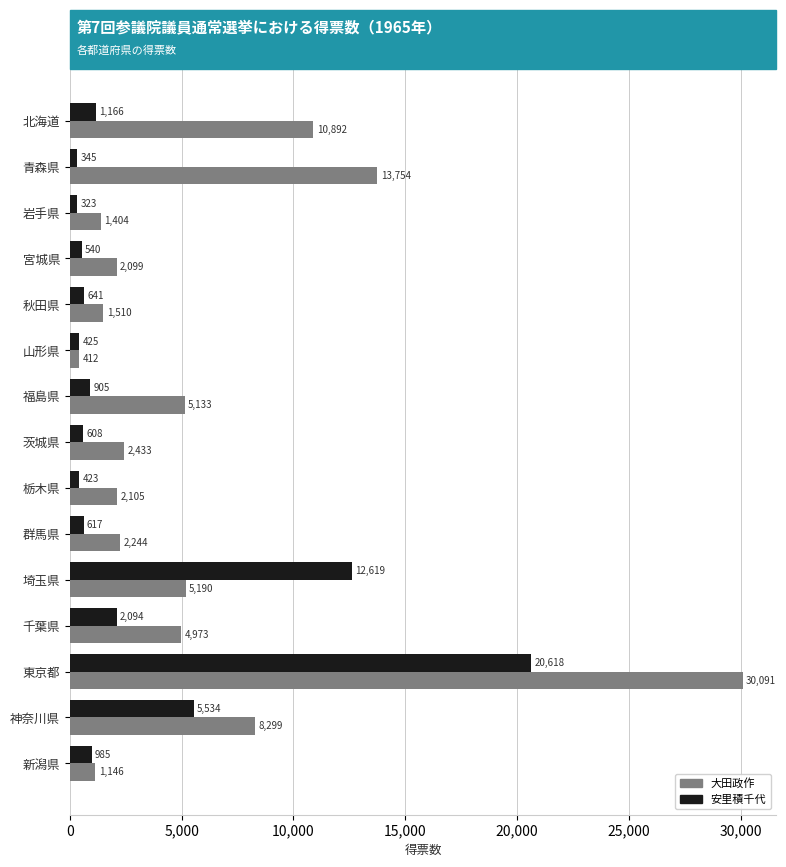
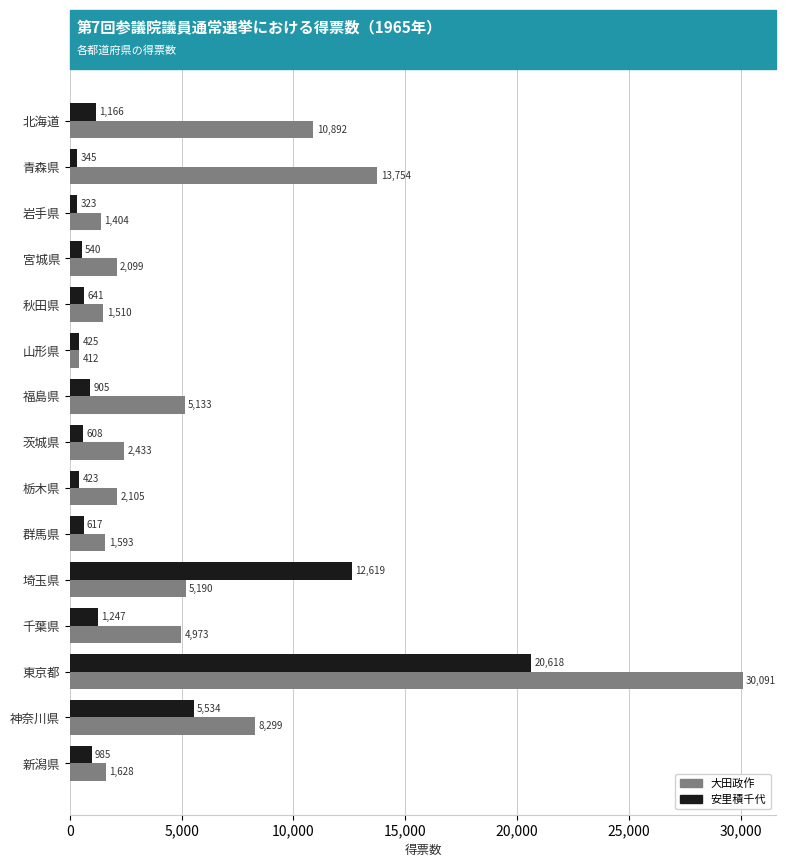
  {
    "大田政作": {
      "北海道": "10,892",
      "青森県": "13,754",
      "岩手県": "1,404",
      "宮城県": "2,099",
      "秋田県": "1,510",
      "山形県": "412",
      "福島県": "5,133",
      "茨城県": "2,433",
      "栃木県": "2,105",
-     "群馬県": "2,244",
+     "群馬県": "1,593",
      "埼玉県": "5,190",
      "千葉県": "4,973",
      "東京都": "30,091",
      "神奈川県": "8,299",
-     "新潟県": "1,146"
+     "新潟県": "1,628"
    },
    "安里積千代": {
      "北海道": "1,166",
      "青森県": "345",
      "岩手県": "323",
      "宮城県": "540",
      "秋田県": "641",
      "山形県": "425",
      "福島県": "905",
      "茨城県": "608",
      "栃木県": "423",
      "群馬県": "617",
      "埼玉県": "12,619",
-     "千葉県": "2,094",
+     "千葉県": "1,247",
      "東京都": "20,618",
      "神奈川県": "5,534",
      "新潟県": "985"
    }
  }
